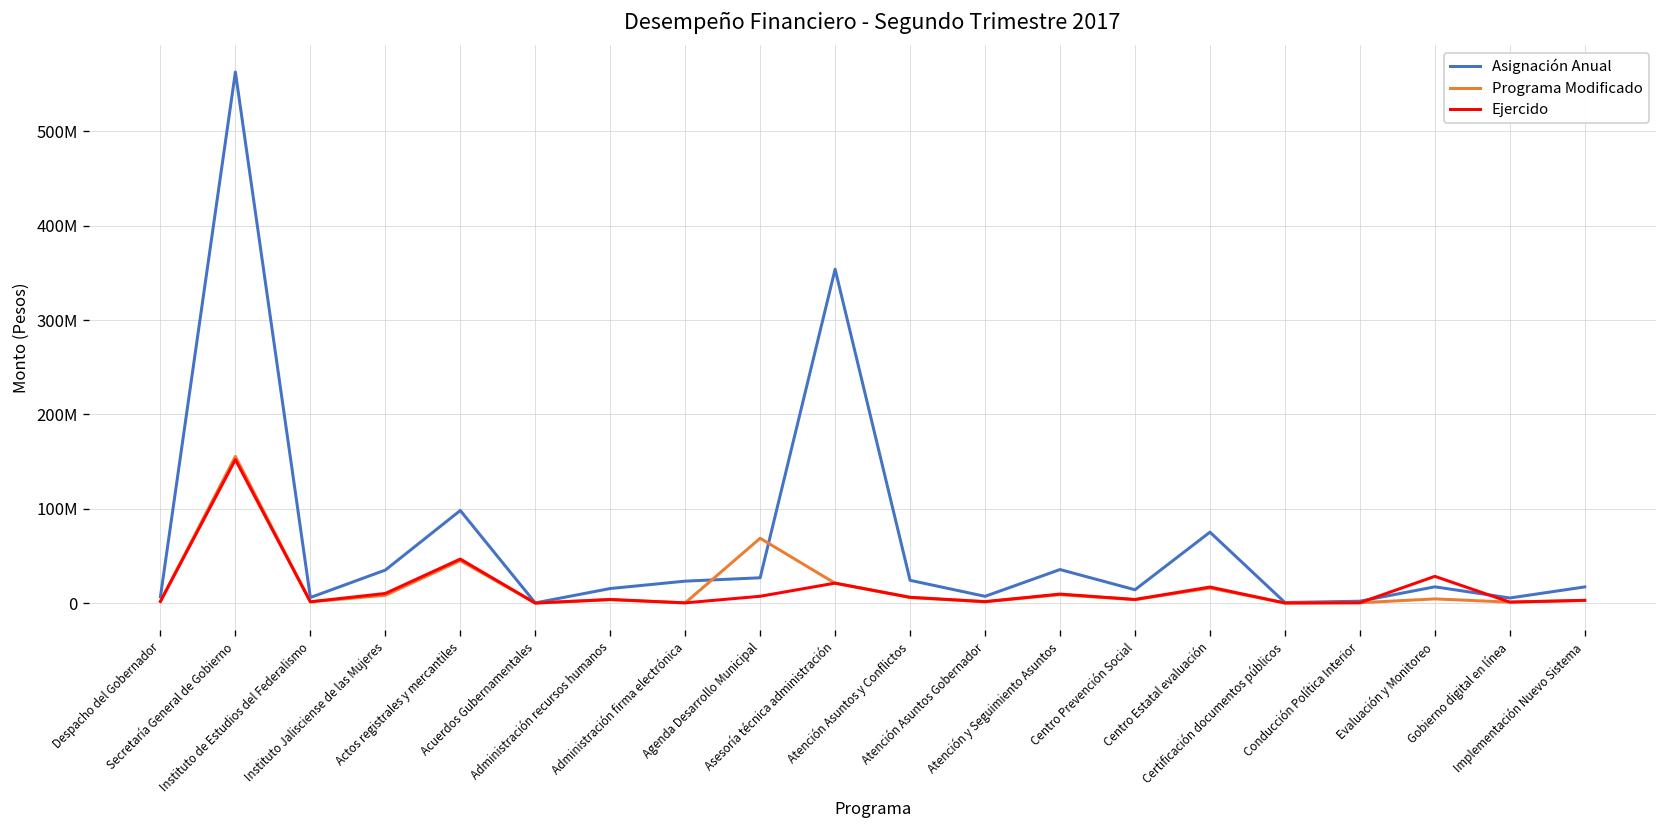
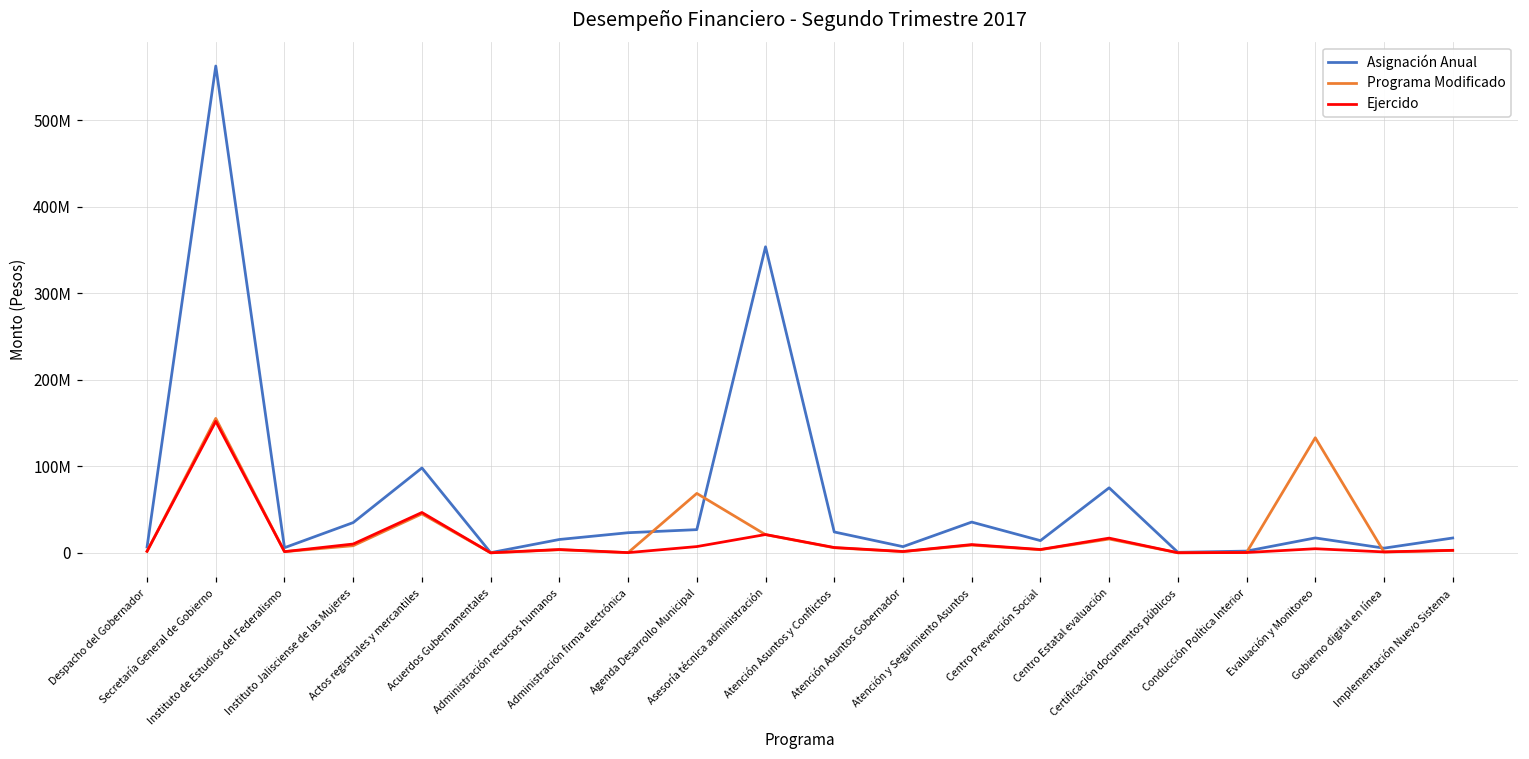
  {
    "Asignación Anual": {
      "Despacho del Gobernador": 10000000,
      "Secretaría General de Gobierno": 560000000,
      "Instituto de Estudios del Federalismo": 10000000,
      "Instituto Jalisciense de las Mujeres": 30000000,
      "Actos registrales y mercantiles": 100000000,
      "Administración recursos humanos": 20000000,
      "Administración firma electrónica": 20000000,
      "Agenda Desarrollo Municipal": 30000000,
      "Asesoría técnica administración": 350000000,
      "Atención Asuntos y Conflictos": 20000000,
      "Atención Asuntos Gobernador": 10000000,
      "Atención y Seguimiento Asuntos": 40000000,
      "Centro Prevención Social": 10000000,
      "Centro Estatal evaluación": 80000000,
      "Evaluación y Monitoreo": 20000000,
      "Gobierno digital en línea": 10000000,
      "Implementación Nuevo Sistema": 20000000
    },
    "Programa Modificado": {
      "Secretaría General de Gobierno": 160000000,
      "Agenda Desarrollo Municipal": 70000000,
-     "Evaluación y Monitoreo": 0
+     "Evaluación y Monitoreo": 130000000
    },
    "Ejercido": {
      "Secretaría General de Gobierno": 150000000,
      "Agenda Desarrollo Municipal": 10000000,
-     "Evaluación y Monitoreo": 30000000
+     "Evaluación y Monitoreo": 0
    }
  }
